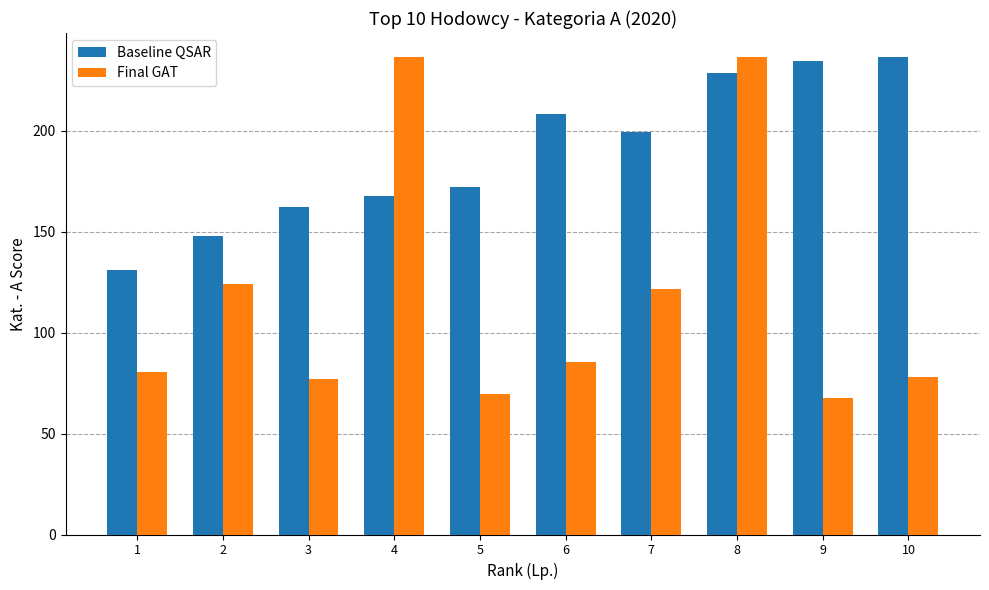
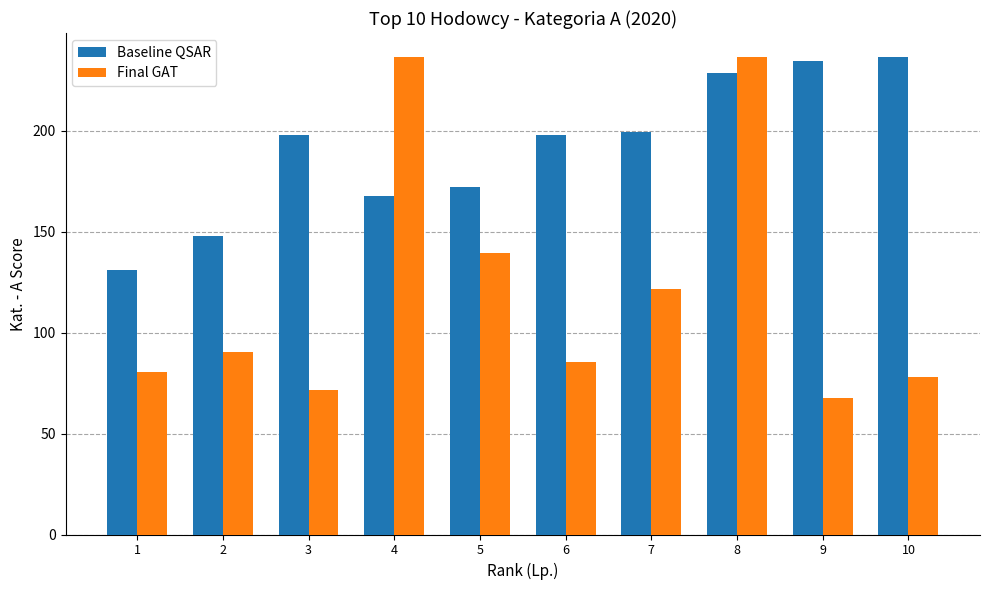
  {
    "Baseline QSAR": {
      "1": 131,
      "2": 148,
-     "3": 162,
+     "3": 198,
      "4": 168,
      "5": 172,
-     "6": 208,
+     "6": 198,
      "7": 199,
      "8": 229,
      "9": 234,
      "10": 237
    },
    "Final GAT": {
      "1": 81,
-     "2": 124,
-     "3": 77,
+     "2": 90,
+     "3": 72,
      "4": 237,
-     "5": 70,
+     "5": 140,
      "6": 85,
      "7": 122,
      "8": 237,
      "9": 68,
      "10": 78
    }
  }
